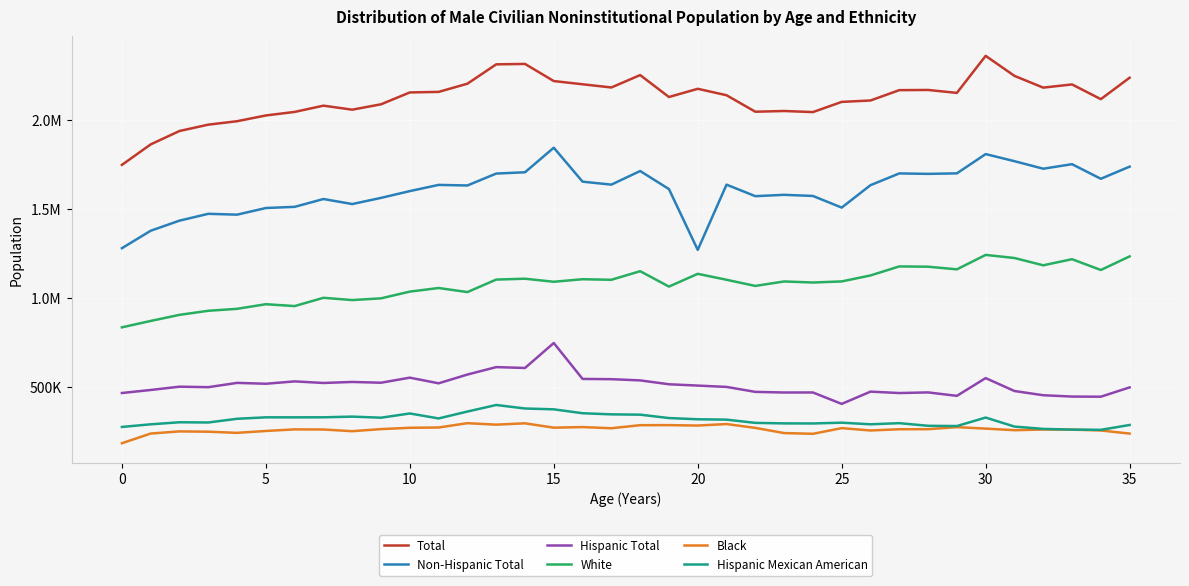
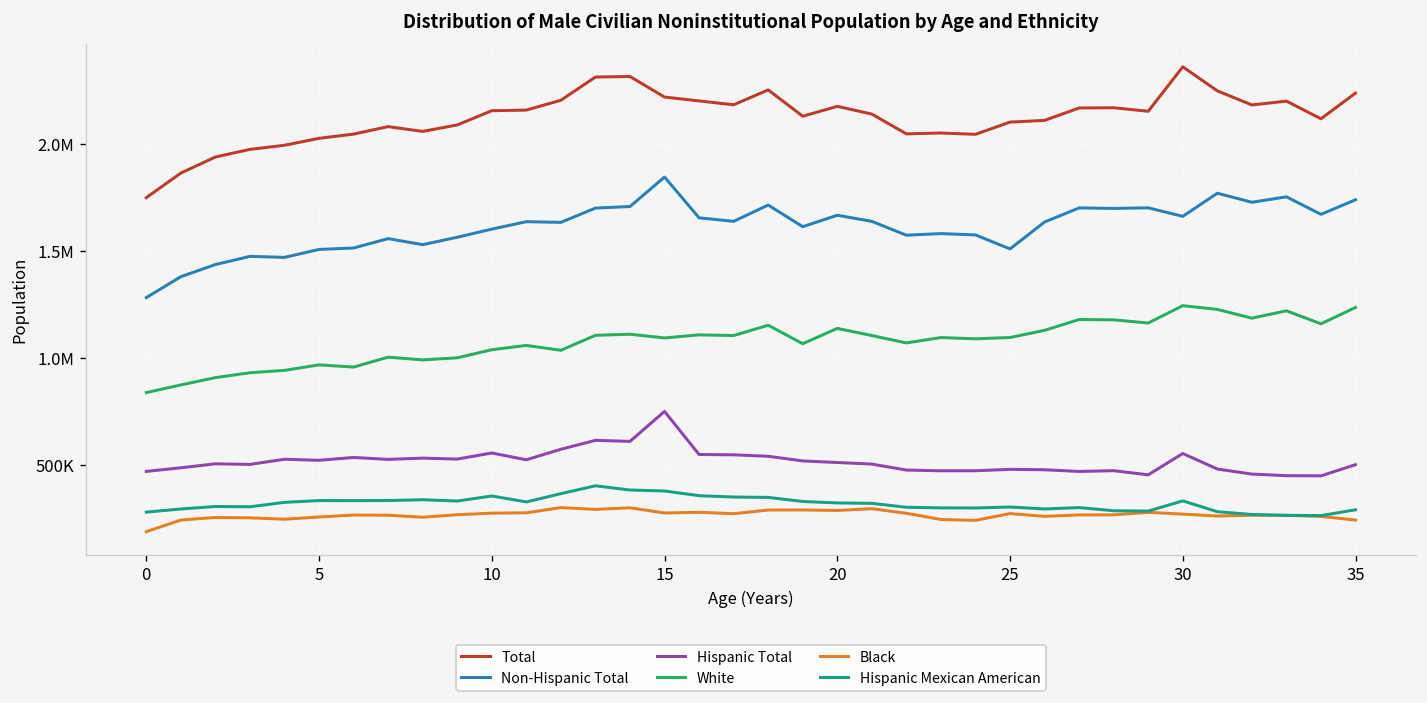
  {
    "Total": {
      "0": 1750000,
      "5": 2030000,
      "10": 2160000,
      "15": 2220000,
      "20": 2180000,
      "25": 2100000,
      "30": 2360000,
      "35": 2240000
    },
    "Non-Hispanic Total": {
      "0": 1280000,
      "5": 1510000,
      "10": 1600000,
      "15": 1840000,
-     "20": 1270000,
+     "20": 1670000,
      "25": 1510000,
-     "30": 1810000,
+     "30": 1660000,
      "35": 1740000
    },
    "Hispanic Total": {
      "0": 470000,
      "5": 520000,
      "10": 550000,
      "15": 750000,
      "20": 510000,
-     "25": 410000,
+     "25": 480000,
      "30": 550000,
      "35": 500000
    },
    "Black": {
      "0": 190000,
      "5": 250000,
      "10": 270000,
      "15": 270000,
      "20": 290000,
      "25": 270000,
      "30": 270000,
      "35": 240000
    }
  }
